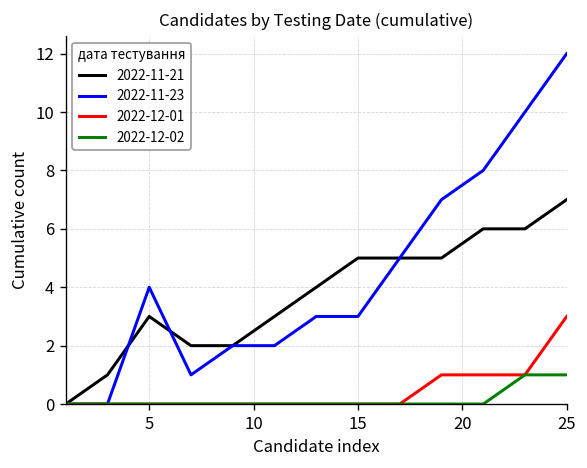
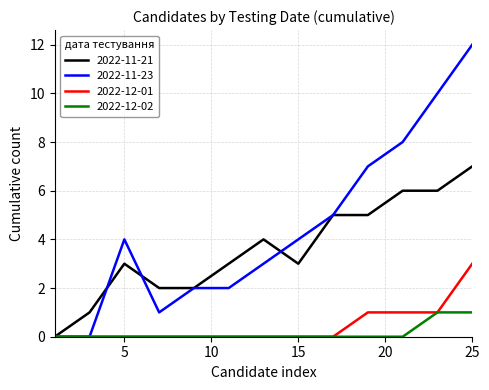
  {
    "2022-11-21": {
      "5": 3,
-     "15": 5,
+     "15": 3,
      "25": 7
    },
    "2022-11-23": {
      "5": 4,
-     "15": 3,
+     "15": 4,
      "25": 12
    },
    "2022-12-01": {
      "25": 3
    },
    "2022-12-02": {
      "25": 1
    }
  }
